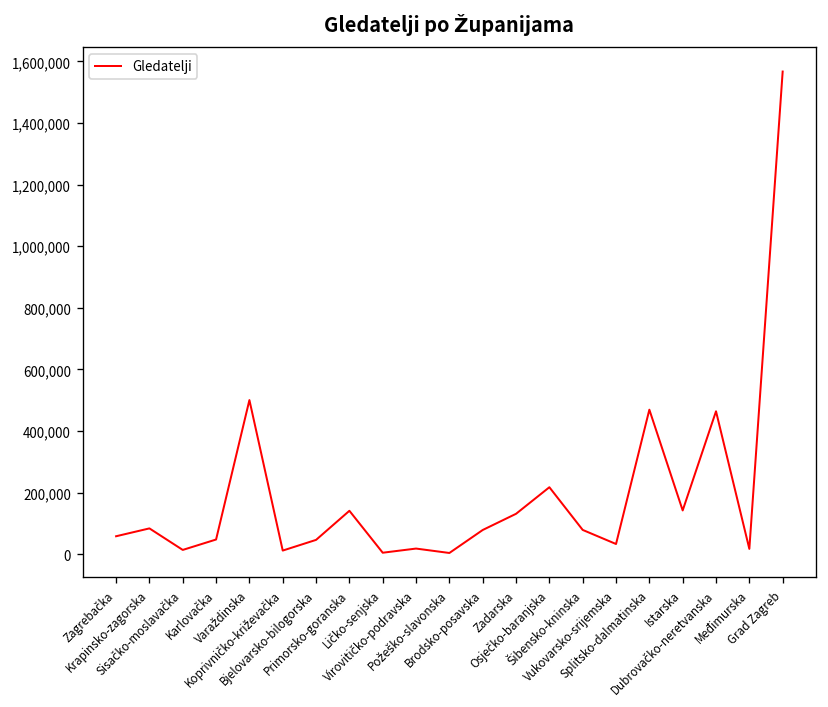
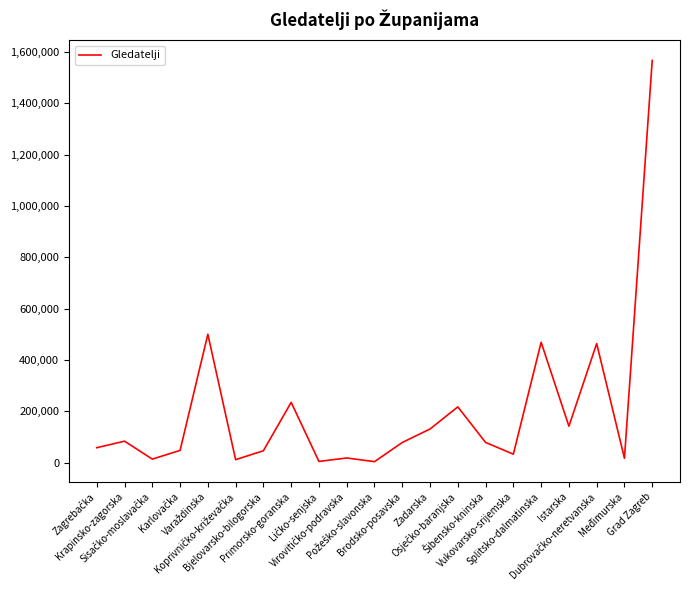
  {
    "Zagrebačka": "60,000",
    "Krapinsko-zagorska": "80,000",
    "Sisačko-moslavačka": "10,000",
    "Karlovačka": "50,000",
    "Varaždinska": "500,000",
    "Koprivničko-križevačka": "10,000",
    "Bjelovarsko-bilogorska": "50,000",
-   "Primorsko-goranska": "140,000",
+   "Primorsko-goranska": "240,000",
    "Ličko-senjska": "10,000",
    "Virovitičko-podravska": "20,000",
    "Požeško-slavonska": "0",
    "Brodsko-posavska": "80,000",
    "Zadarska": "130,000",
    "Osječko-baranjska": "220,000",
    "Šibensko-kninska": "80,000",
    "Vukovarsko-srijemska": "30,000",
    "Splitsko-dalmatinska": "470,000",
    "Istarska": "140,000",
    "Dubrovačko-neretvanska": "460,000",
    "Međimurska": "20,000",
    "Grad Zagreb": "1,570,000"
  }
